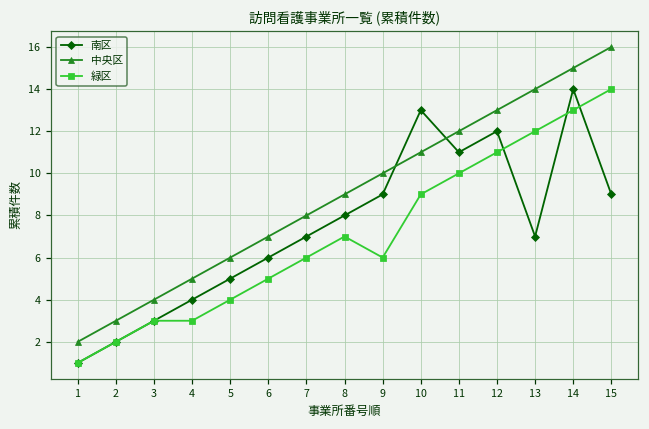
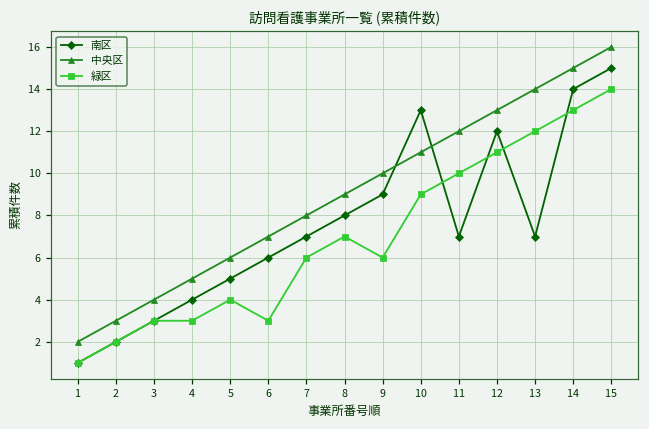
  {
    "南区": {
      "4": 4,
      "5": 5,
      "6": 6,
      "7": 7,
      "8": 8,
      "9": 9,
      "10": 13,
-     "11": 11,
+     "11": 7,
      "12": 12,
      "13": 7,
      "14": 14,
-     "15": 9
+     "15": 15
    },
    "中央区": {
      "1": 2,
      "2": 3,
      "3": 4,
      "4": 5,
      "5": 6,
      "6": 7,
      "7": 8,
      "8": 9,
      "9": 10,
      "10": 11,
      "11": 12,
      "12": 13,
      "13": 14,
      "14": 15,
      "15": 16
    },
    "緑区": {
      "4": 3,
      "5": 4,
-     "6": 5,
+     "6": 3,
      "7": 6,
      "8": 7,
      "9": 6,
      "10": 9,
      "11": 10,
      "12": 11,
      "13": 12,
      "14": 13,
      "15": 14
    }
  }
